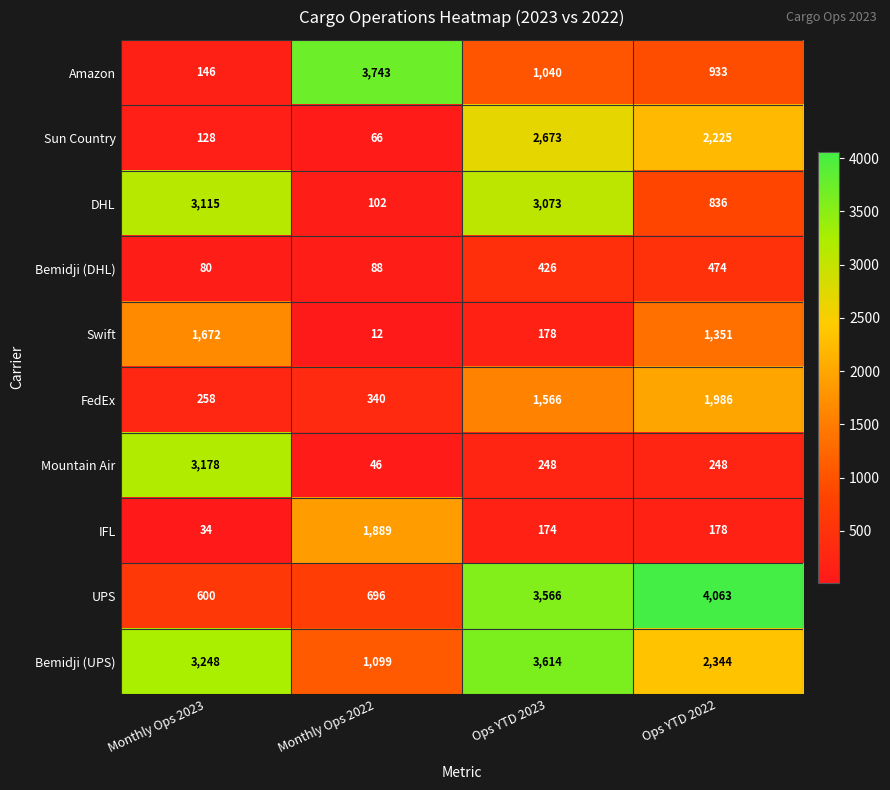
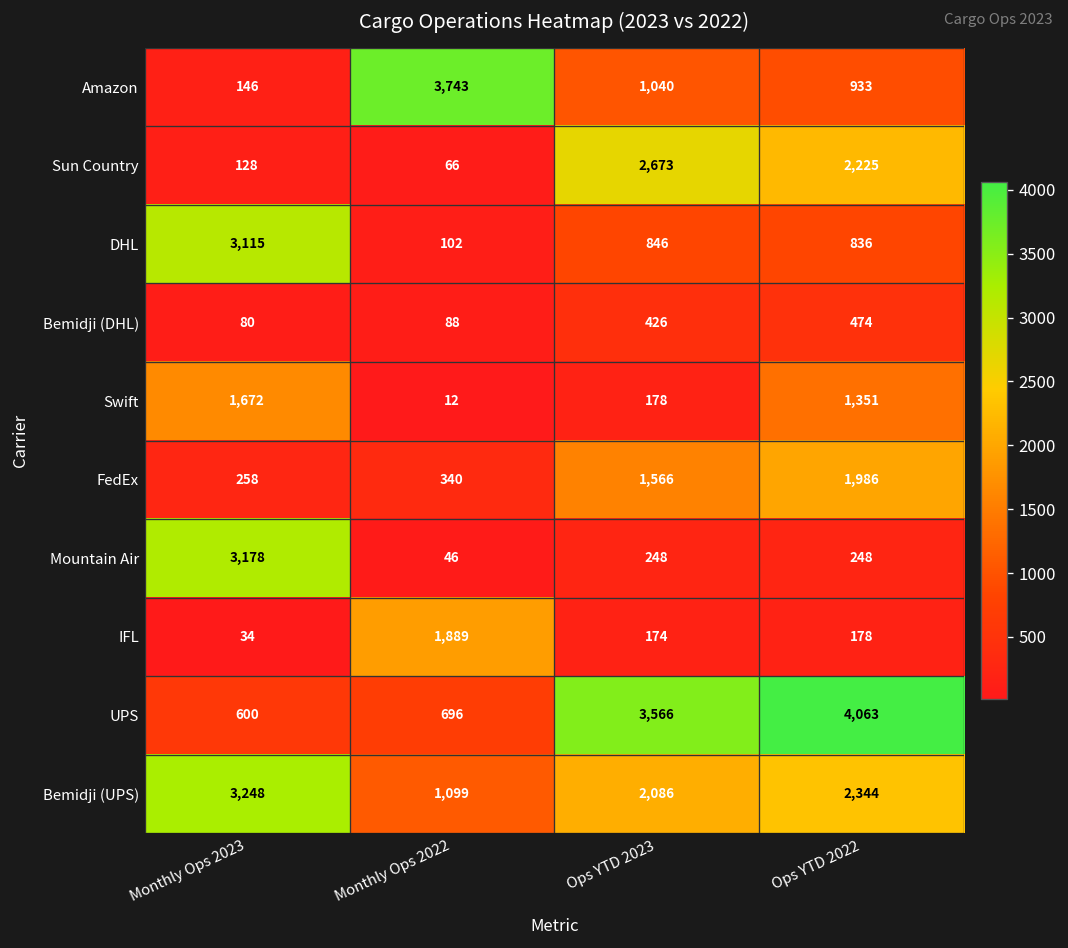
  {
    "Amazon": {
      "Monthly Ops 2023": "146",
      "Monthly Ops 2022": "3,743",
      "Ops YTD 2023": "1,040",
      "Ops YTD 2022": "933"
    },
    "Sun Country": {
      "Monthly Ops 2023": "128",
      "Monthly Ops 2022": "66",
      "Ops YTD 2023": "2,673",
      "Ops YTD 2022": "2,225"
    },
    "DHL": {
      "Monthly Ops 2023": "3,115",
      "Monthly Ops 2022": "102",
-     "Ops YTD 2023": "3,073",
+     "Ops YTD 2023": "846",
      "Ops YTD 2022": "836"
    },
    "Bemidji (DHL)": {
      "Monthly Ops 2023": "80",
      "Monthly Ops 2022": "88",
      "Ops YTD 2023": "426",
      "Ops YTD 2022": "474"
    },
    "Swift": {
      "Monthly Ops 2023": "1,672",
      "Monthly Ops 2022": "12",
      "Ops YTD 2023": "178",
      "Ops YTD 2022": "1,351"
    },
    "FedEx": {
      "Monthly Ops 2023": "258",
      "Monthly Ops 2022": "340",
      "Ops YTD 2023": "1,566",
      "Ops YTD 2022": "1,986"
    },
    "Mountain Air": {
      "Monthly Ops 2023": "3,178",
      "Monthly Ops 2022": "46",
      "Ops YTD 2023": "248",
      "Ops YTD 2022": "248"
    },
    "IFL": {
      "Monthly Ops 2023": "34",
      "Monthly Ops 2022": "1,889",
      "Ops YTD 2023": "174",
      "Ops YTD 2022": "178"
    },
    "UPS": {
      "Monthly Ops 2023": "600",
      "Monthly Ops 2022": "696",
      "Ops YTD 2023": "3,566",
      "Ops YTD 2022": "4,063"
    },
    "Bemidji (UPS)": {
      "Monthly Ops 2023": "3,248",
      "Monthly Ops 2022": "1,099",
-     "Ops YTD 2023": "3,614",
+     "Ops YTD 2023": "2,086",
      "Ops YTD 2022": "2,344"
    }
  }
